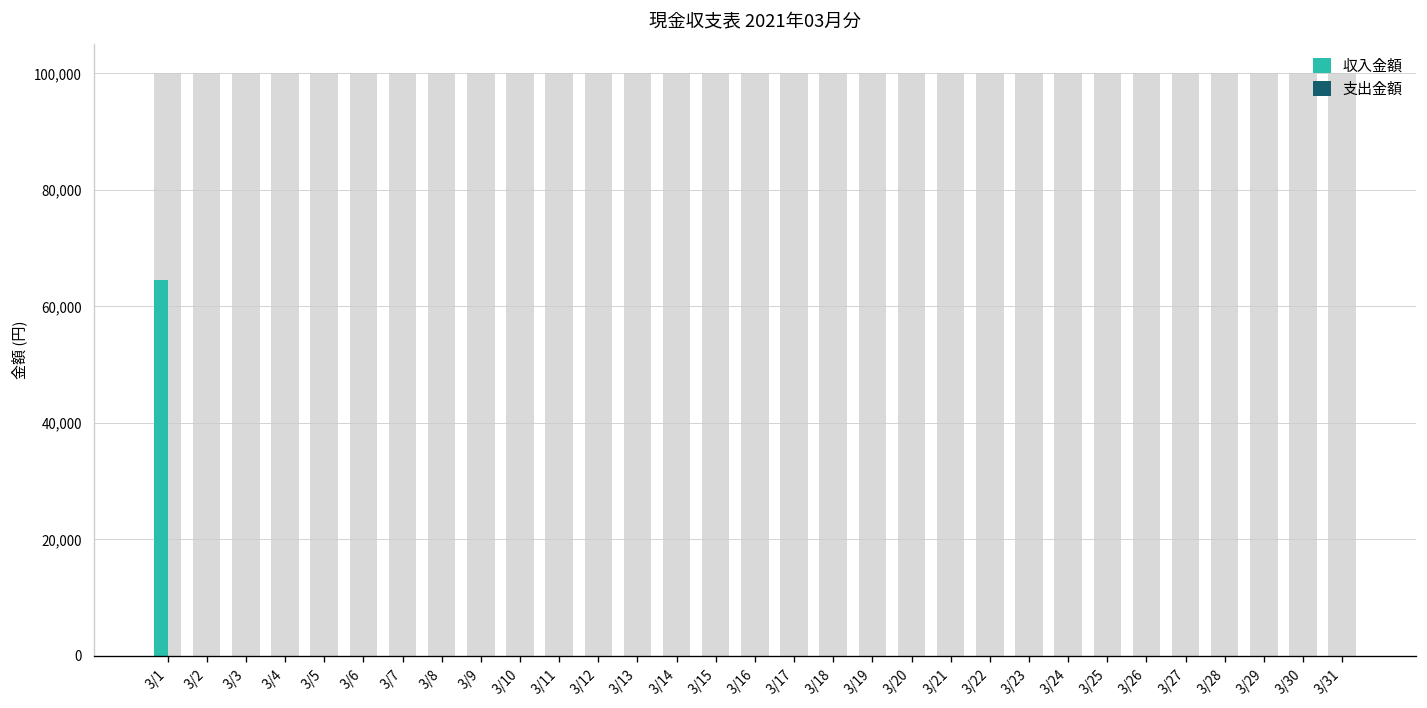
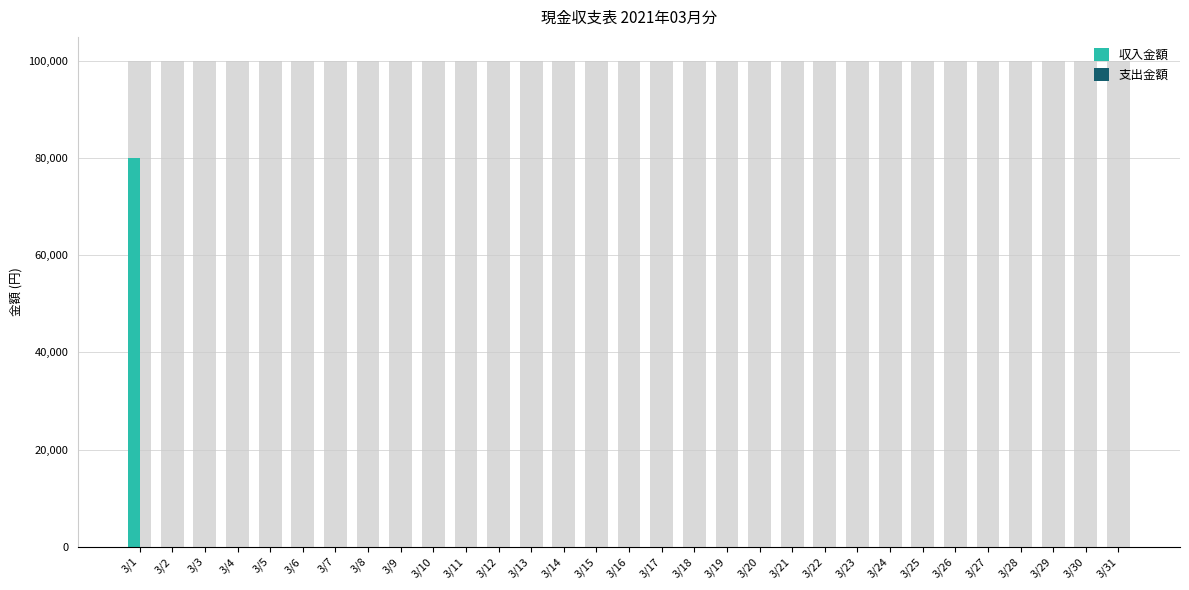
  {
    "収入金額": {
-     "3/1": "65,000",
+     "3/1": "80,000",
      "3/2": "0",
      "3/3": "0",
      "3/4": "0",
      "3/5": "0",
      "3/6": "0",
      "3/7": "0",
      "3/8": "0",
      "3/9": "0",
      "3/10": "0",
      "3/11": "0",
      "3/12": "0",
      "3/13": "0",
      "3/14": "0",
      "3/15": "0",
      "3/16": "0",
      "3/17": "0",
      "3/18": "0",
      "3/19": "0",
      "3/20": "0",
      "3/21": "0",
      "3/22": "0",
      "3/23": "0",
      "3/24": "0",
      "3/25": "0",
      "3/26": "0",
      "3/27": "0",
      "3/28": "0",
      "3/29": "0",
      "3/30": "0",
      "3/31": "0"
    },
    "支出金額": {
      "3/1": "0",
      "3/2": "0",
      "3/3": "0",
      "3/4": "0",
      "3/5": "0",
      "3/6": "0",
      "3/7": "0",
      "3/8": "0",
      "3/9": "0",
      "3/10": "0",
      "3/11": "0",
      "3/12": "0",
      "3/13": "0",
      "3/14": "0",
      "3/15": "0",
      "3/16": "0",
      "3/17": "0",
      "3/18": "0",
      "3/19": "0",
      "3/20": "0",
      "3/21": "0",
      "3/22": "0",
      "3/23": "0",
      "3/24": "0",
      "3/25": "0",
      "3/26": "0",
      "3/27": "0",
      "3/28": "0",
      "3/29": "0",
      "3/30": "0",
      "3/31": "0"
    }
  }
